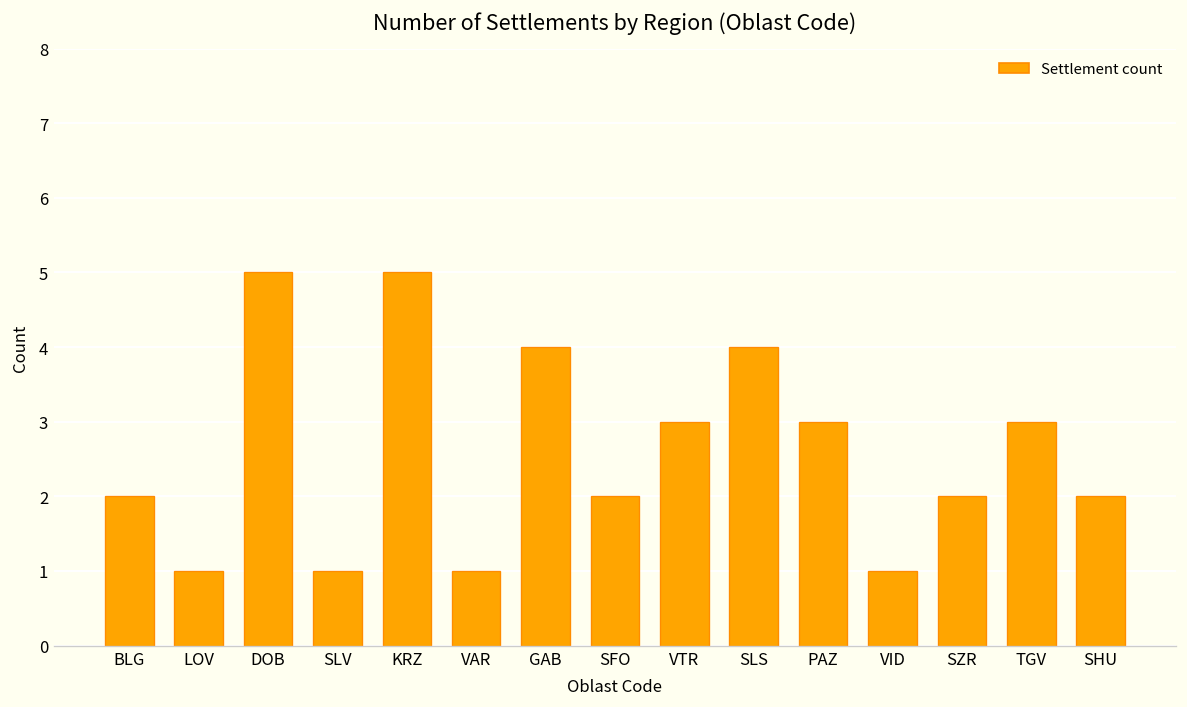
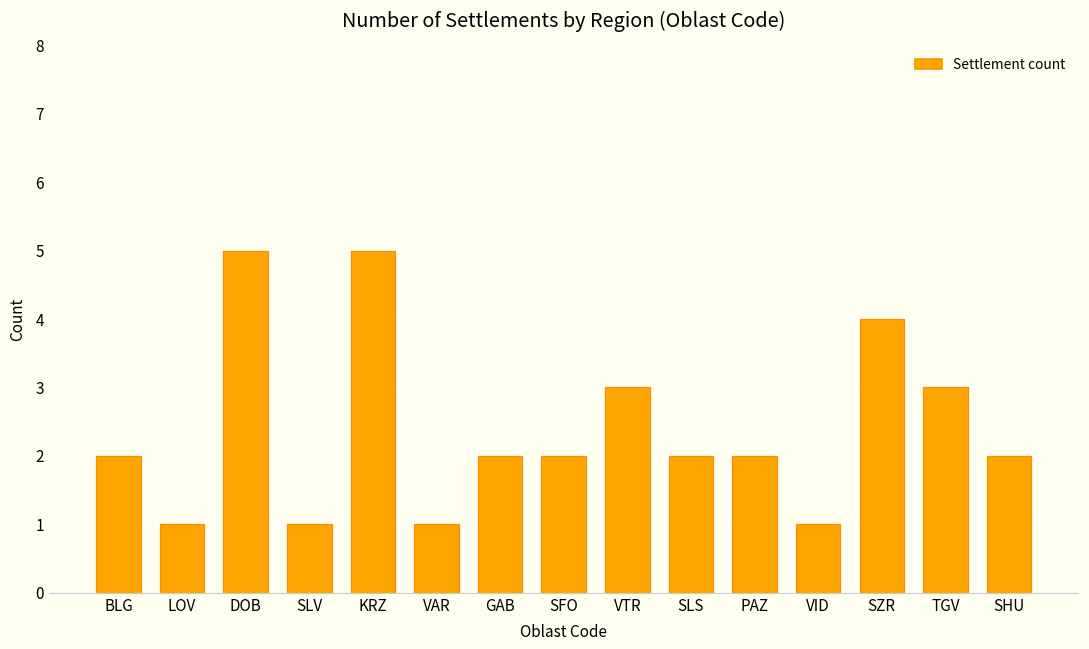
  {
    "BLG": 2,
    "LOV": 1,
    "DOB": 5,
    "SLV": 1,
    "KRZ": 5,
    "VAR": 1,
-   "GAB": 4,
+   "GAB": 2,
    "SFO": 2,
    "VTR": 3,
-   "SLS": 4,
-   "PAZ": 3,
+   "SLS": 2,
+   "PAZ": 2,
    "VID": 1,
-   "SZR": 2,
+   "SZR": 4,
    "TGV": 3,
    "SHU": 2
  }
